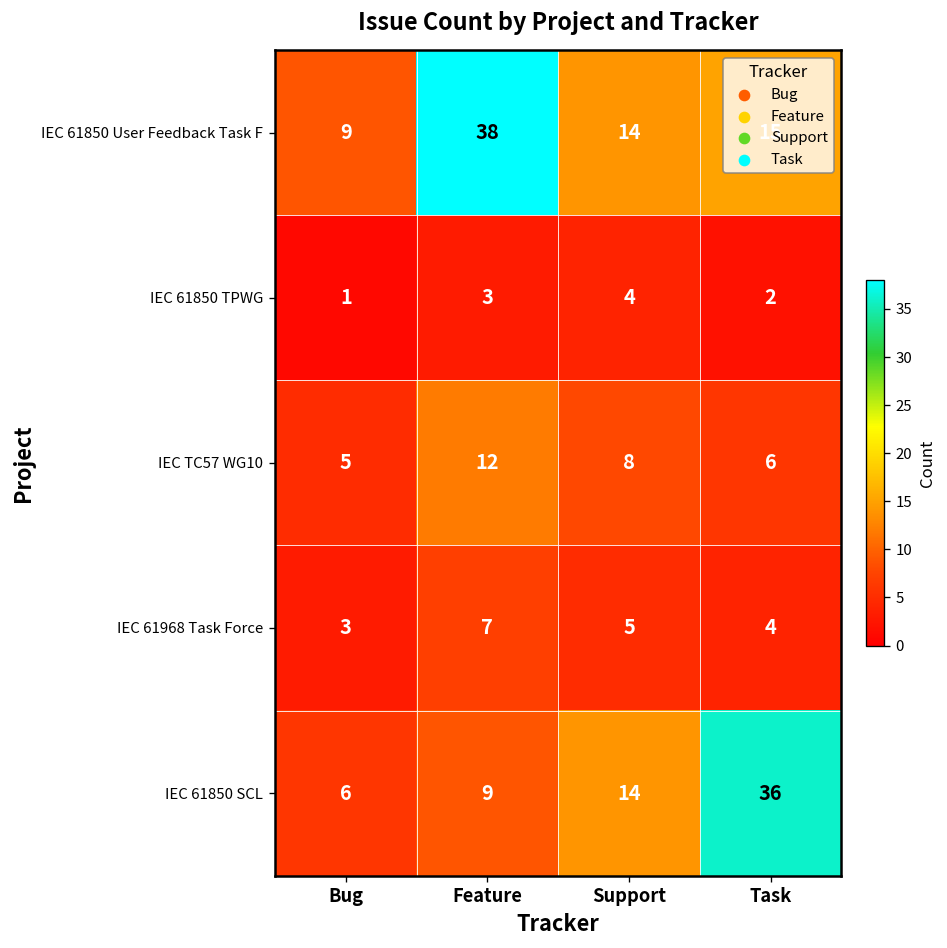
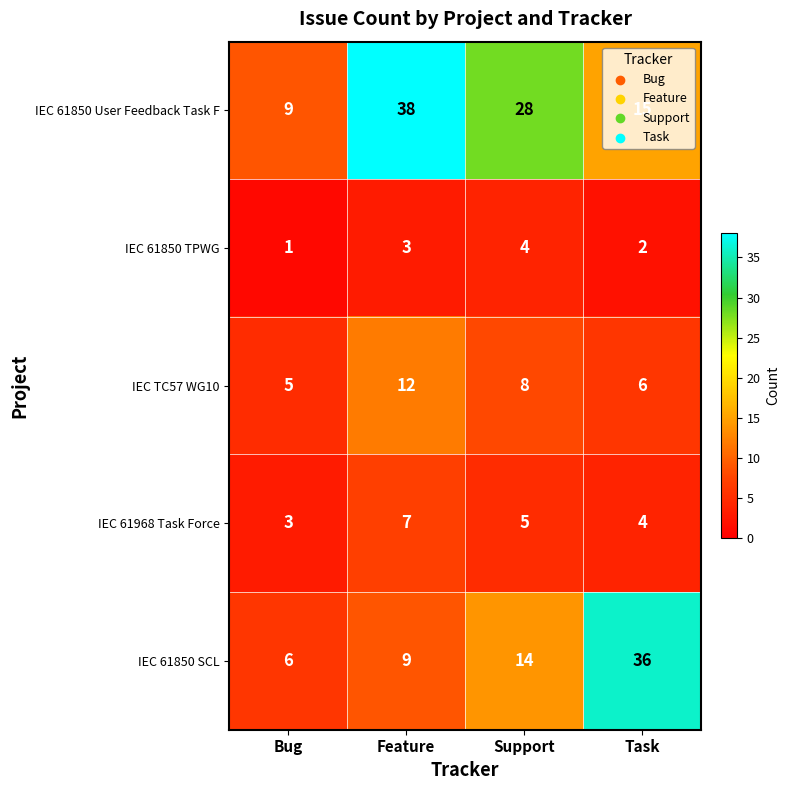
  {
    "IEC 61850 User Feedback Task F": {
      "Bug": 9,
      "Feature": 38,
-     "Support": 14
+     "Support": 28
    },
    "IEC 61850 TPWG": {
      "Bug": 1,
      "Feature": 3,
      "Support": 4,
      "Task": 2
    },
    "IEC TC57 WG10": {
      "Bug": 5,
      "Feature": 12,
      "Support": 8,
      "Task": 6
    },
    "IEC 61968 Task Force": {
      "Bug": 3,
      "Feature": 7,
      "Support": 5,
      "Task": 4
    },
    "IEC 61850 SCL": {
      "Bug": 6,
      "Feature": 9,
      "Support": 14,
      "Task": 36
    }
  }
